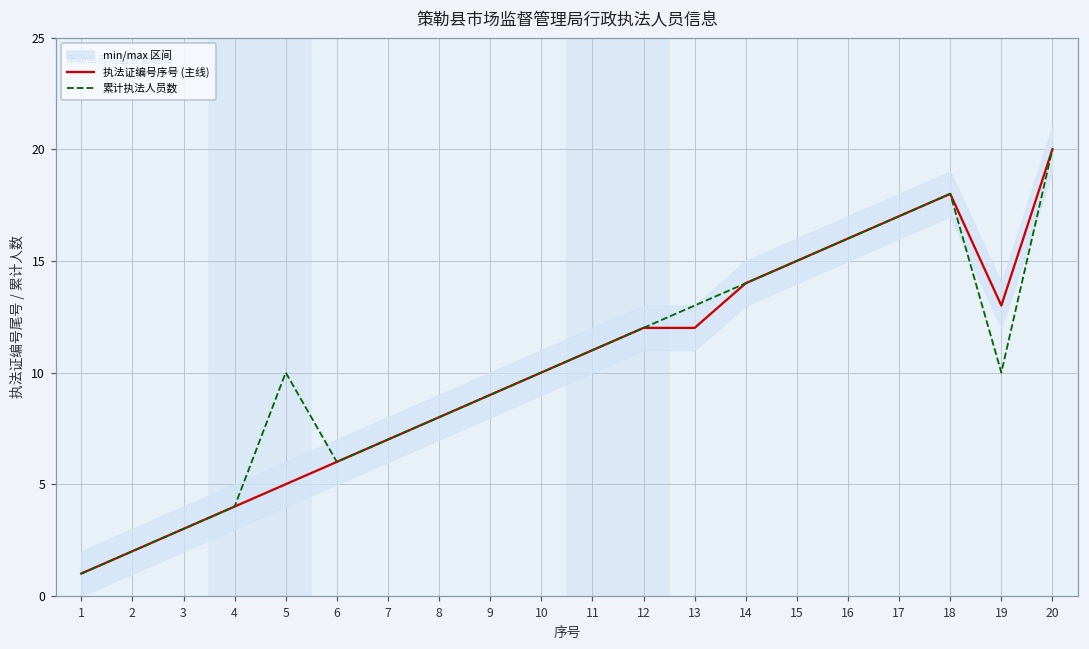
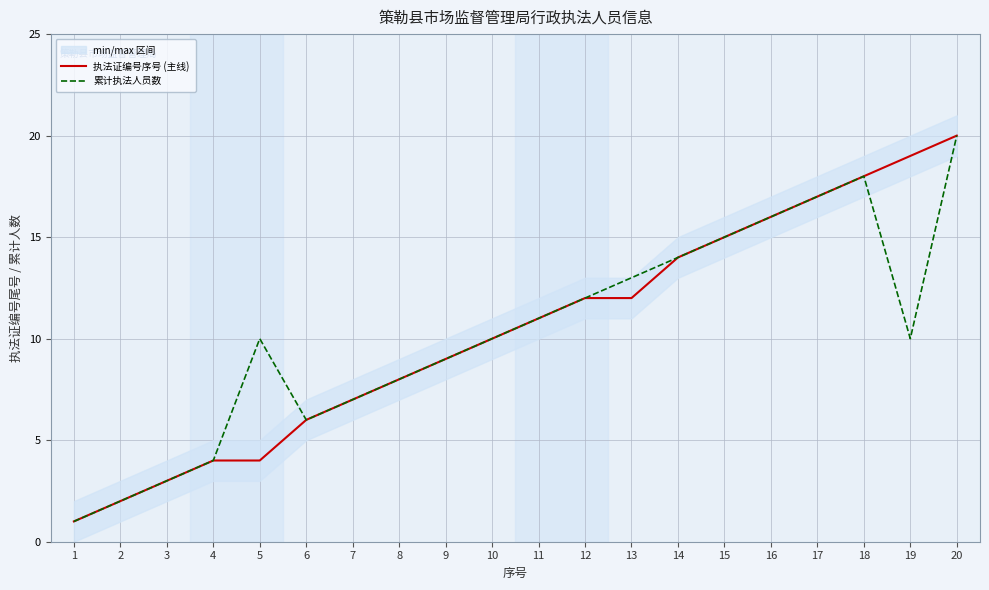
  {
    "min/max 区间": {
      "1": 2
    },
    "执法证编号序号 (主线)": {
-     "5": 5,
+     "5": 4,
      "13": 12,
-     "19": 13
+     "19": 19
    },
    "累计执法人员数": {
      "5": 10,
      "19": 10
    }
  }
